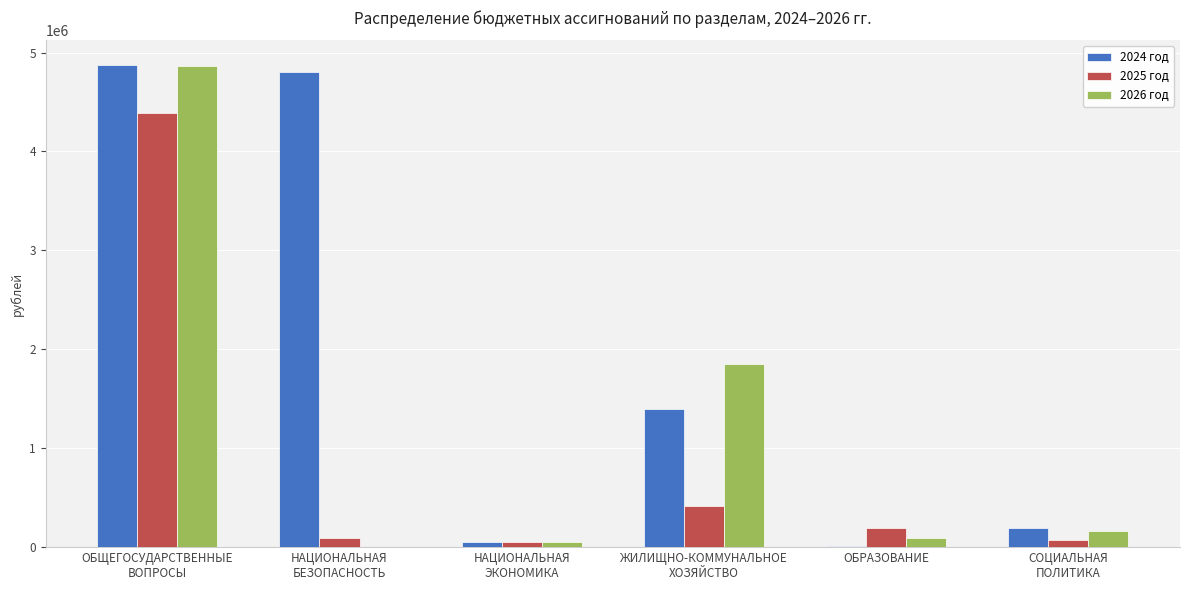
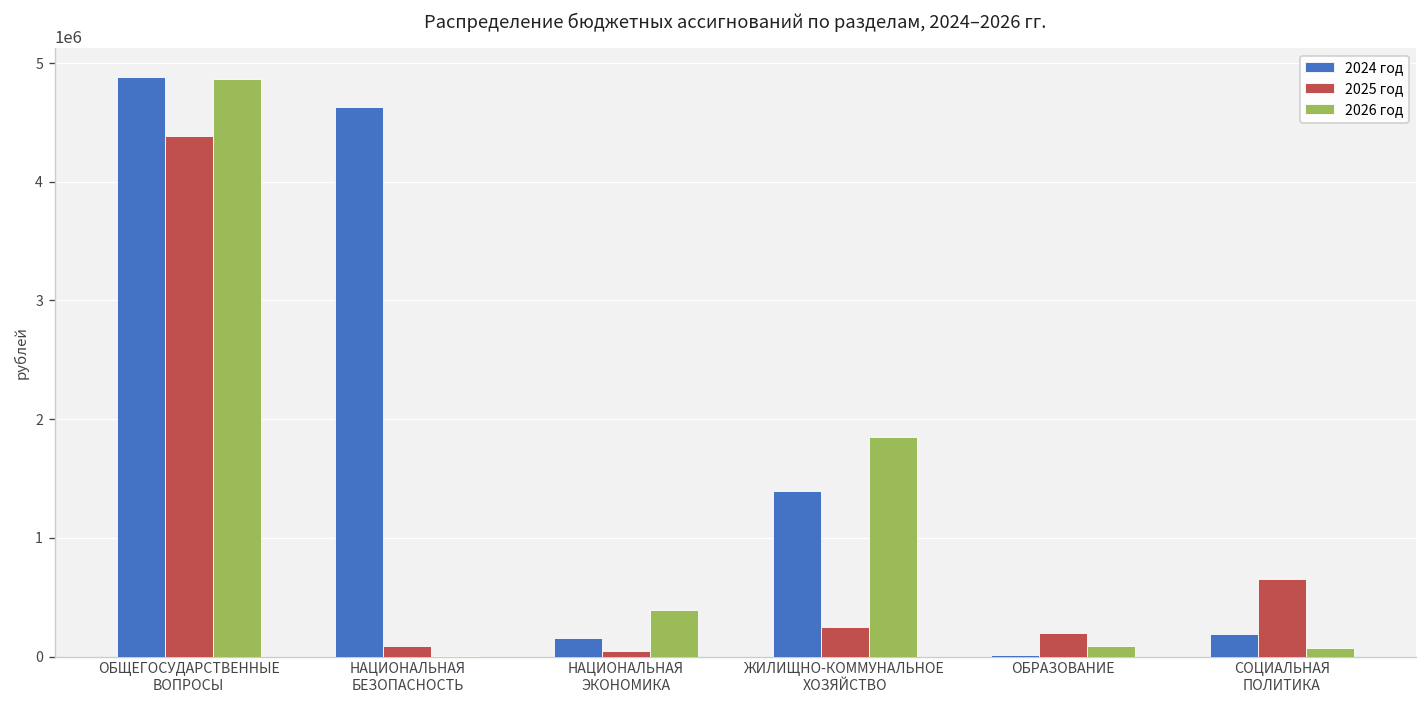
  {
    "2024 год": {
      "ОБЩЕГОСУДАРСТВЕННЫЕ ВОПРОСЫ": 4900000,
-     "НАЦИОНАЛЬНАЯ БЕЗОПАСНОСТЬ": 4800000,
-     "НАЦИОНАЛЬНАЯ ЭКОНОМИКА": 0,
+     "НАЦИОНАЛЬНАЯ БЕЗОПАСНОСТЬ": 4600000,
+     "НАЦИОНАЛЬНАЯ ЭКОНОМИКА": 200000,
      "ЖИЛИЩНО-КОММУНАЛЬНОЕ ХОЗЯЙСТВО": 1400000,
      "СОЦИАЛЬНАЯ ПОЛИТИКА": 200000
    },
    "2025 год": {
      "ОБЩЕГОСУДАРСТВЕННЫЕ ВОПРОСЫ": 4400000,
      "НАЦИОНАЛЬНАЯ БЕЗОПАСНОСТЬ": 100000,
      "НАЦИОНАЛЬНАЯ ЭКОНОМИКА": 0,
-     "ЖИЛИЩНО-КОММУНАЛЬНОЕ ХОЗЯЙСТВО": 400000,
+     "ЖИЛИЩНО-КОММУНАЛЬНОЕ ХОЗЯЙСТВО": 200000,
      "ОБРАЗОВАНИЕ": 200000,
-     "СОЦИАЛЬНАЯ ПОЛИТИКА": 100000
+     "СОЦИАЛЬНАЯ ПОЛИТИКА": 600000
    },
    "2026 год": {
      "ОБЩЕГОСУДАРСТВЕННЫЕ ВОПРОСЫ": 4900000,
-     "НАЦИОНАЛЬНАЯ ЭКОНОМИКА": 0,
+     "НАЦИОНАЛЬНАЯ ЭКОНОМИКА": 400000,
      "ЖИЛИЩНО-КОММУНАЛЬНОЕ ХОЗЯЙСТВО": 1800000,
      "ОБРАЗОВАНИЕ": 100000,
-     "СОЦИАЛЬНАЯ ПОЛИТИКА": 200000
+     "СОЦИАЛЬНАЯ ПОЛИТИКА": 100000
    }
  }
